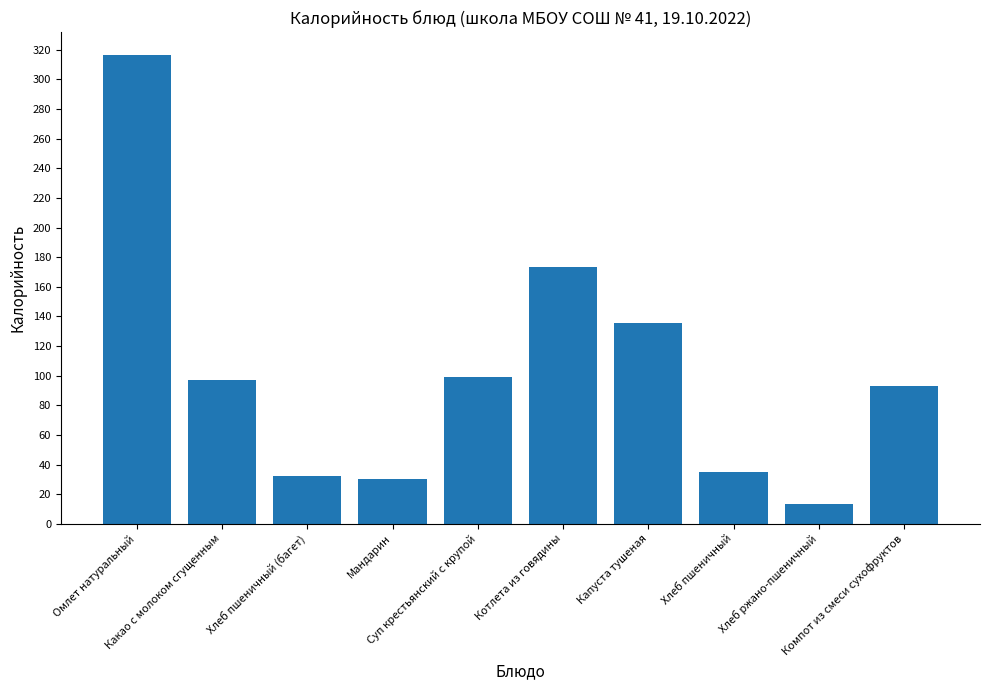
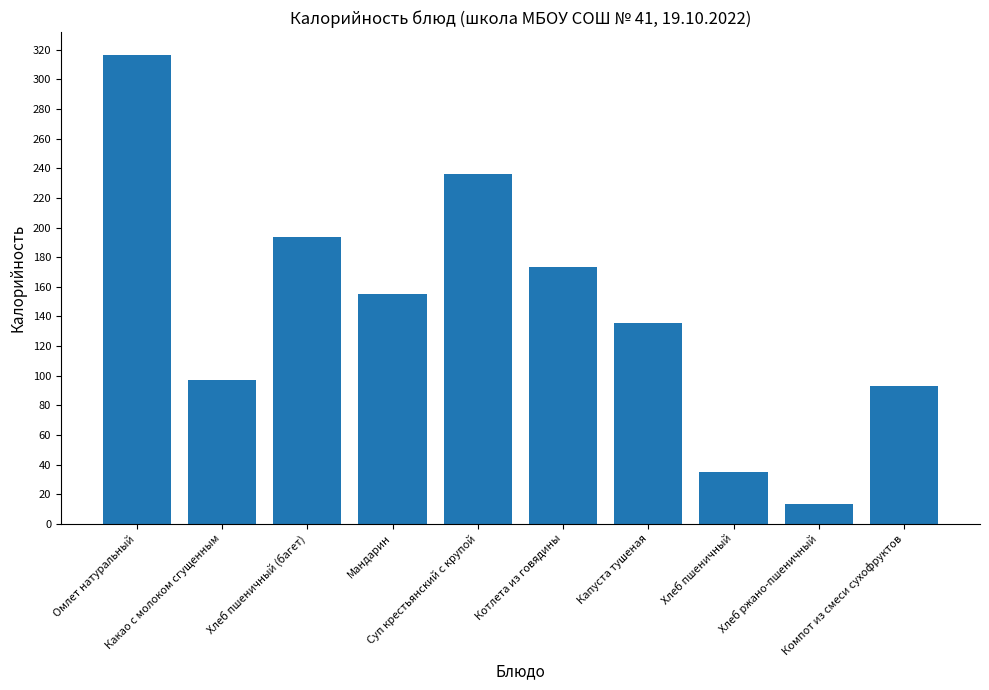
  {
    "Омлет натуральный": 316,
    "Какао с молоком сгущенным": 97,
-   "Хлеб пшеничный (багет)": 32,
-   "Мандарин": 30,
-   "Суп крестьянский с крупой": 99,
+   "Хлеб пшеничный (багет)": 194,
+   "Мандарин": 155,
+   "Суп крестьянский с крупой": 236,
    "Котлета из говядины": 174,
    "Капуста тушеная": 136,
    "Хлеб пшеничный": 35,
    "Хлеб ржано-пшеничный": 14,
    "Компот из смеси сухофруктов": 93
  }
